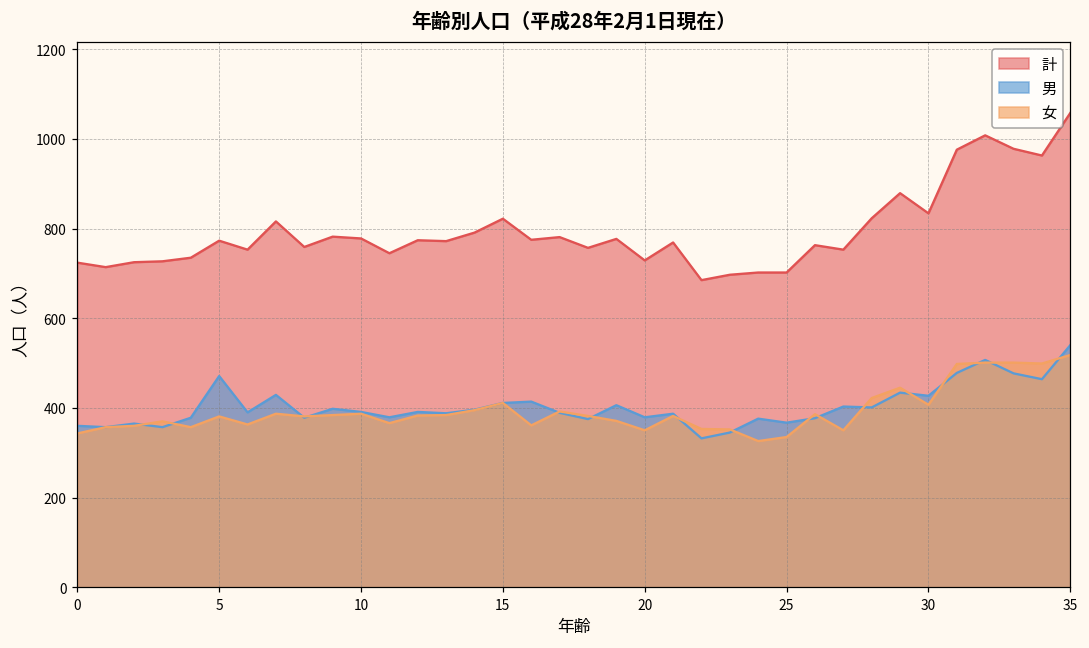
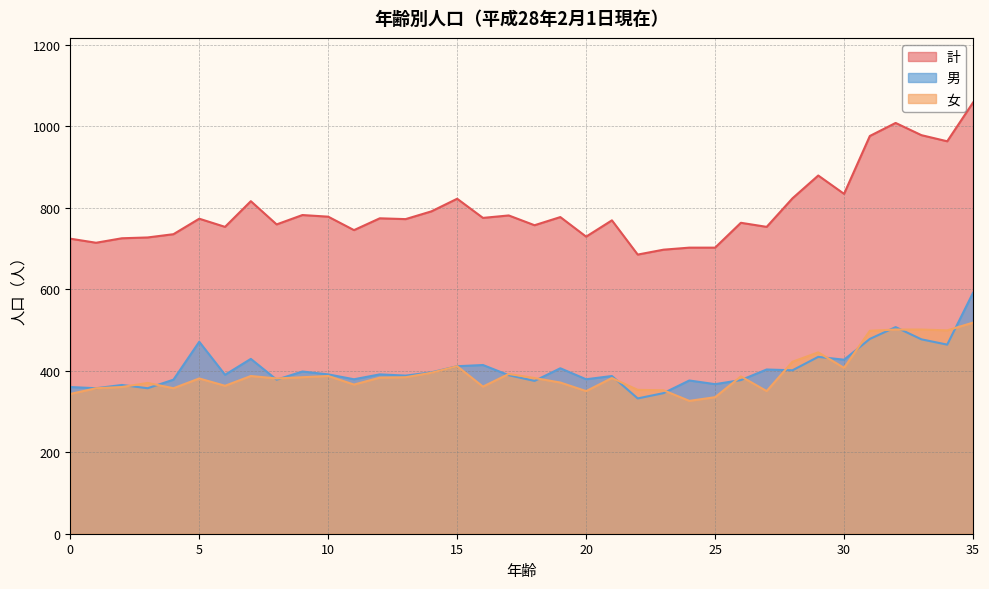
  {
    "男": {
      "0": 360,
      "5": 470,
      "20": 380,
      "25": 370,
      "30": 430,
-     "35": 540
+     "35": 590
    }
  }
